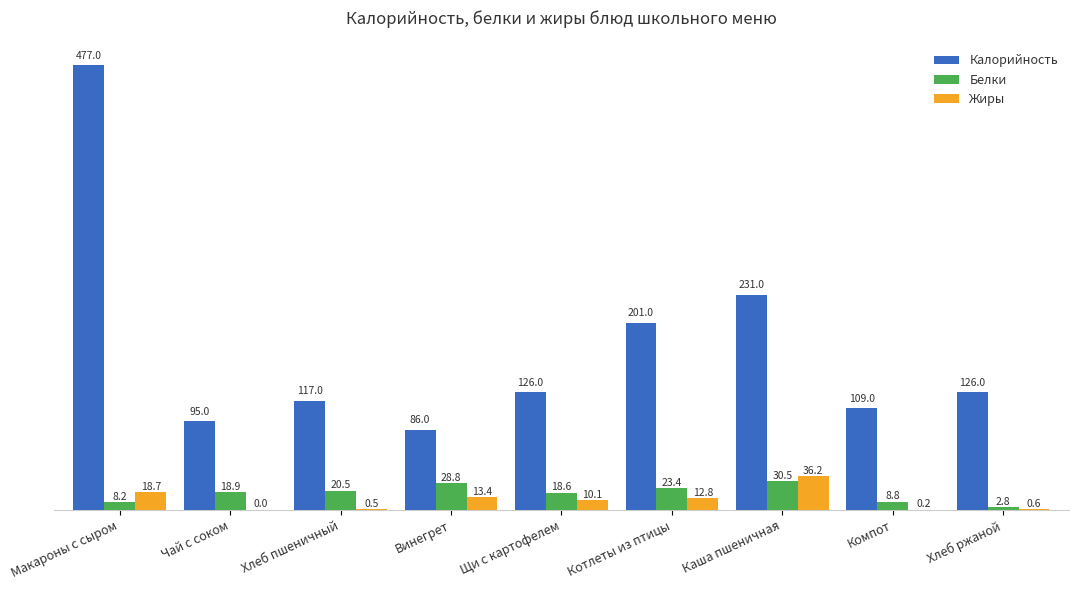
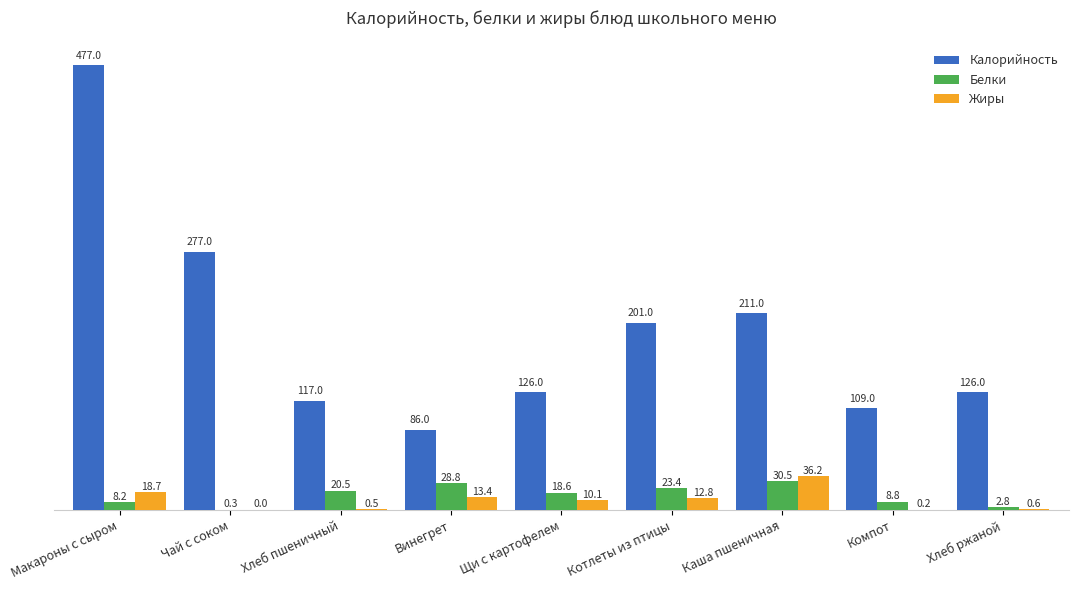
  {
    "Калорийность": {
      "Макароны с сыром": 477.0,
-     "Чай с соком": 95.0,
+     "Чай с соком": 277.0,
      "Хлеб пшеничный": 117.0,
      "Винегрет": 86.0,
      "Щи с картофелем": 126.0,
      "Котлеты из птицы": 201.0,
-     "Каша пшеничная": 231.0,
+     "Каша пшеничная": 211.0,
      "Компот": 109.0,
      "Хлеб ржаной": 126.0
    },
    "Белки": {
      "Макароны с сыром": 8.2,
-     "Чай с соком": 18.9,
+     "Чай с соком": 0.3,
      "Хлеб пшеничный": 20.5,
      "Винегрет": 28.8,
      "Щи с картофелем": 18.6,
      "Котлеты из птицы": 23.4,
      "Каша пшеничная": 30.5,
      "Компот": 8.8,
      "Хлеб ржаной": 2.8
    },
    "Жиры": {
      "Макароны с сыром": 18.7,
      "Чай с соком": 0.0,
      "Хлеб пшеничный": 0.5,
      "Винегрет": 13.4,
      "Щи с картофелем": 10.1,
      "Котлеты из птицы": 12.8,
      "Каша пшеничная": 36.2,
      "Компот": 0.2,
      "Хлеб ржаной": 0.6
    }
  }
